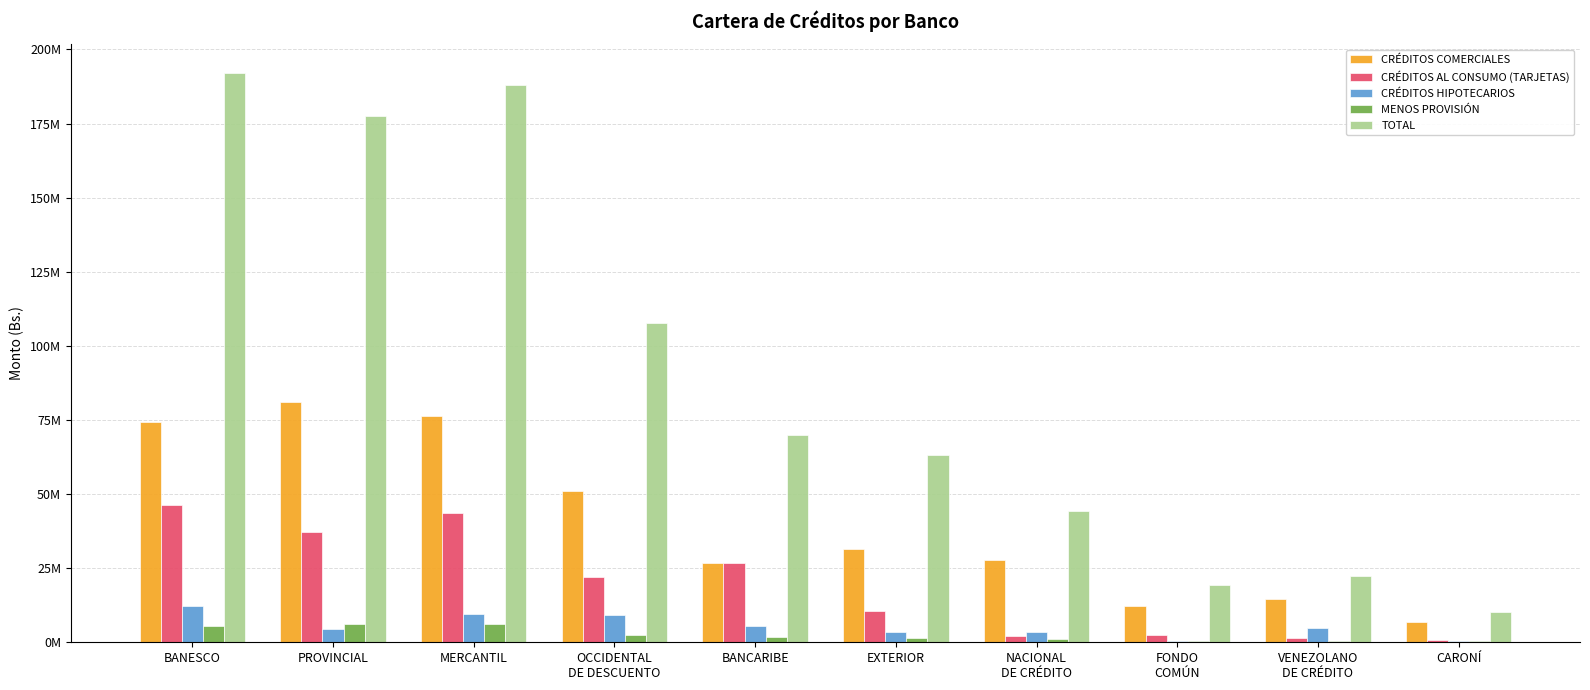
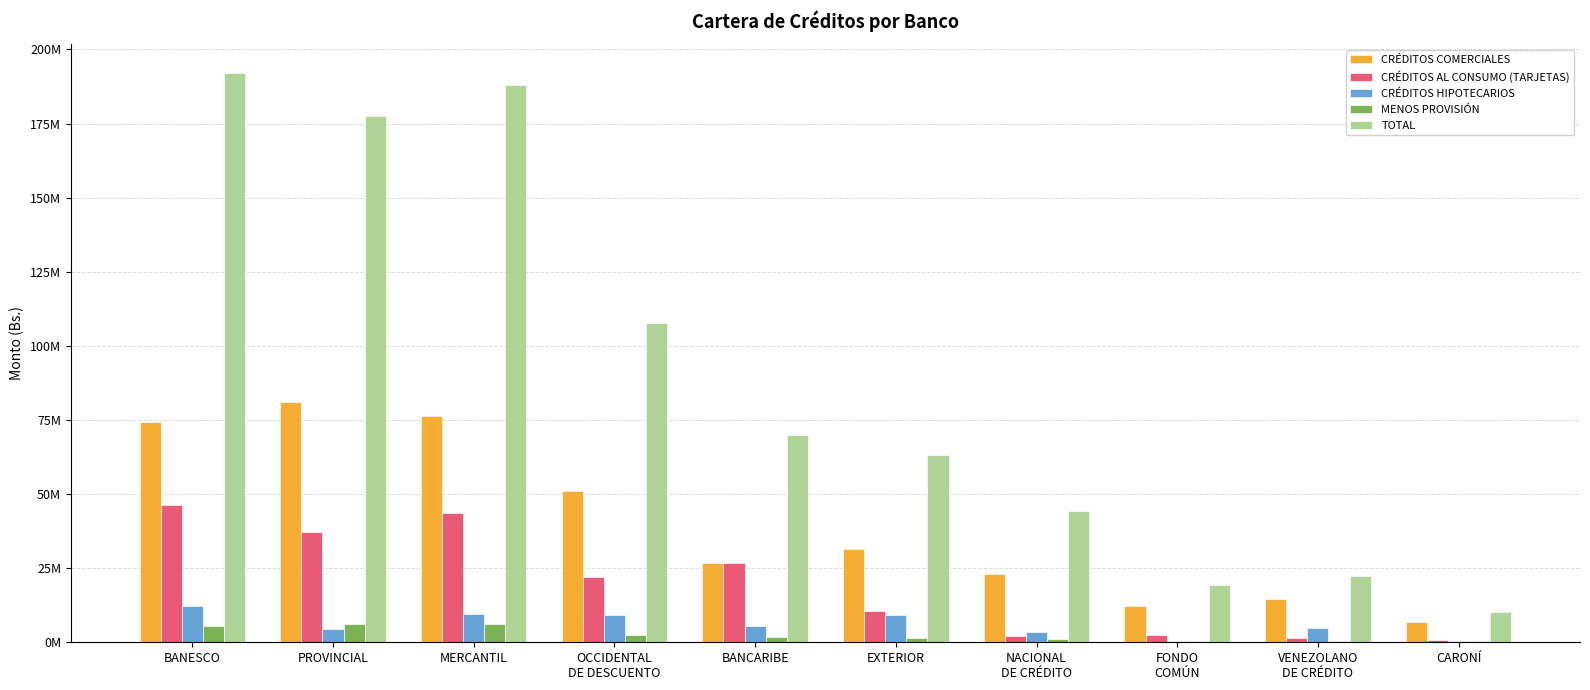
  {
    "CRÉDITOS COMERCIALES": {
      "BANESCO": 74000000,
      "PROVINCIAL": 81000000,
      "MERCANTIL": 76000000,
      "OCCIDENTAL DE DESCUENTO": 51000000,
      "BANCARIBE": 27000000,
      "EXTERIOR": 31000000,
-     "NACIONAL DE CRÉDITO": 28000000,
+     "NACIONAL DE CRÉDITO": 23000000,
      "FONDO COMÚN": 12000000,
      "VENEZOLANO DE CRÉDITO": 14000000,
      "CARONÍ": 7000000
    },
    "CRÉDITOS AL CONSUMO (TARJETAS)": {
      "BANESCO": 46000000,
      "PROVINCIAL": 37000000,
      "MERCANTIL": 44000000,
      "OCCIDENTAL DE DESCUENTO": 22000000,
      "BANCARIBE": 27000000,
      "EXTERIOR": 11000000,
      "NACIONAL DE CRÉDITO": 2000000,
      "FONDO COMÚN": 2000000,
      "VENEZOLANO DE CRÉDITO": 1000000,
      "CARONÍ": 1000000
    },
    "CRÉDITOS HIPOTECARIOS": {
      "BANESCO": 12000000,
      "PROVINCIAL": 5000000,
      "MERCANTIL": 9000000,
      "OCCIDENTAL DE DESCUENTO": 9000000,
      "BANCARIBE": 5000000,
-     "EXTERIOR": 3000000,
+     "EXTERIOR": 9000000,
      "NACIONAL DE CRÉDITO": 3000000,
      "VENEZOLANO DE CRÉDITO": 5000000
    },
    "MENOS PROVISIÓN": {
      "BANESCO": 6000000,
      "PROVINCIAL": 6000000,
      "MERCANTIL": 6000000,
      "OCCIDENTAL DE DESCUENTO": 2000000,
      "BANCARIBE": 2000000,
      "EXTERIOR": 1000000,
      "NACIONAL DE CRÉDITO": 1000000
    },
    "TOTAL": {
      "BANESCO": 192000000,
      "PROVINCIAL": 178000000,
      "MERCANTIL": 188000000,
      "OCCIDENTAL DE DESCUENTO": 108000000,
      "BANCARIBE": 70000000,
      "EXTERIOR": 63000000,
      "NACIONAL DE CRÉDITO": 44000000,
      "FONDO COMÚN": 19000000,
      "VENEZOLANO DE CRÉDITO": 22000000,
      "CARONÍ": 10000000
    }
  }
